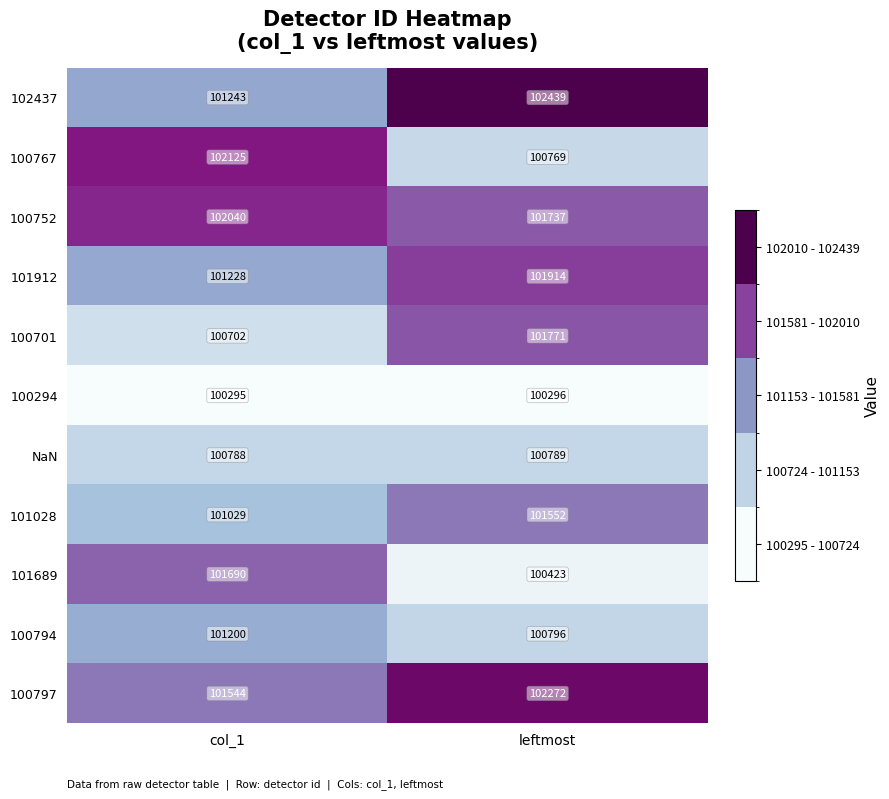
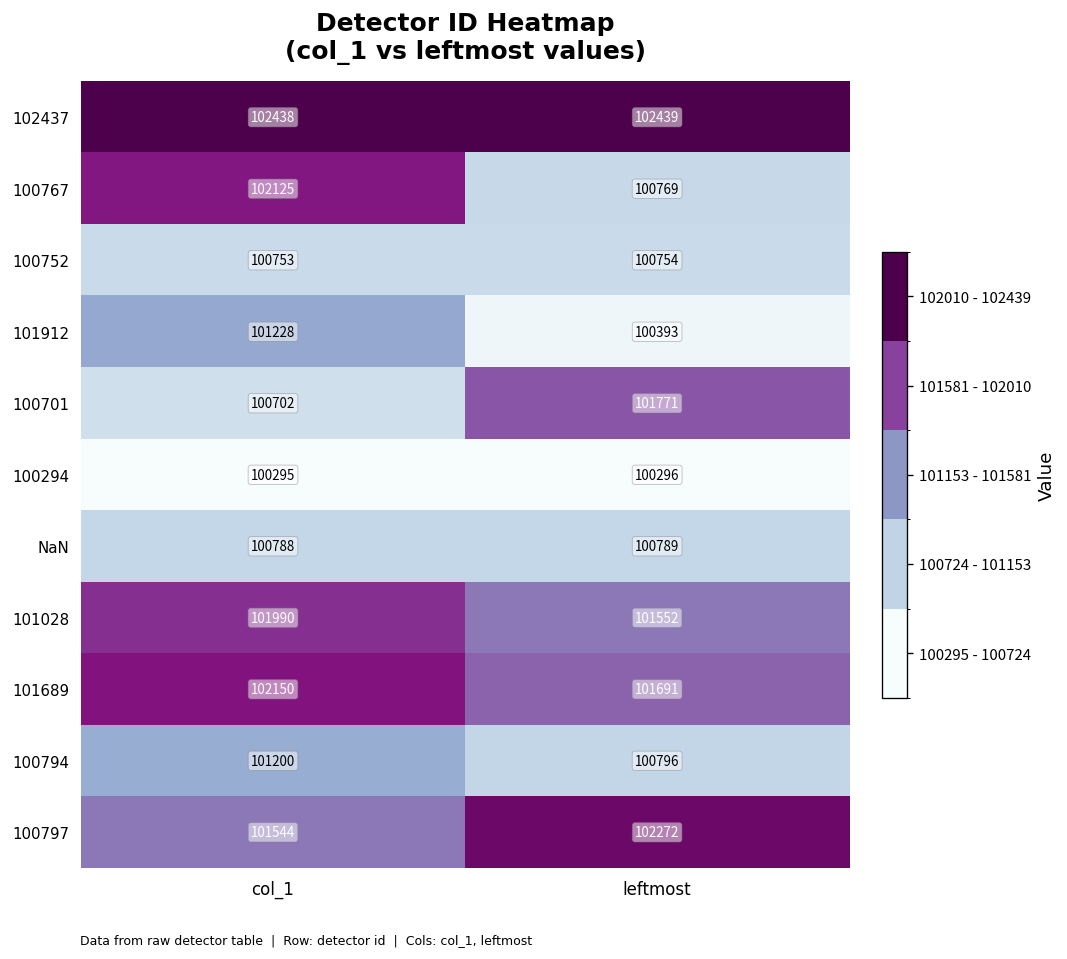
  {
    "102437": {
-     "col_1": 101243
+     "col_1": 102438
    },
    "100752": {
-     "col_1": 102040,
-     "leftmost": 101737
+     "col_1": 100753,
+     "leftmost": 100754
    },
    "101912": {
-     "leftmost": 101914
+     "leftmost": 100393
    },
    "101028": {
-     "col_1": 101029
+     "col_1": 101990
    },
    "101689": {
-     "col_1": 101690,
-     "leftmost": 100423
+     "col_1": 102150,
+     "leftmost": 101691
    }
  }
